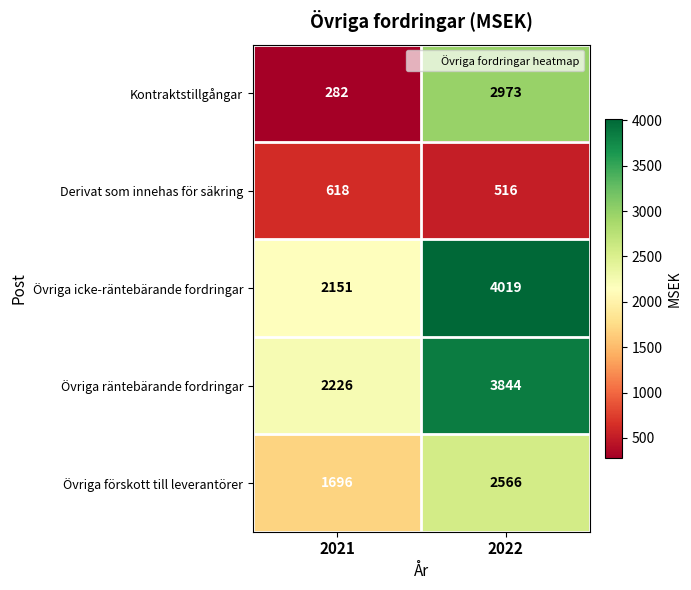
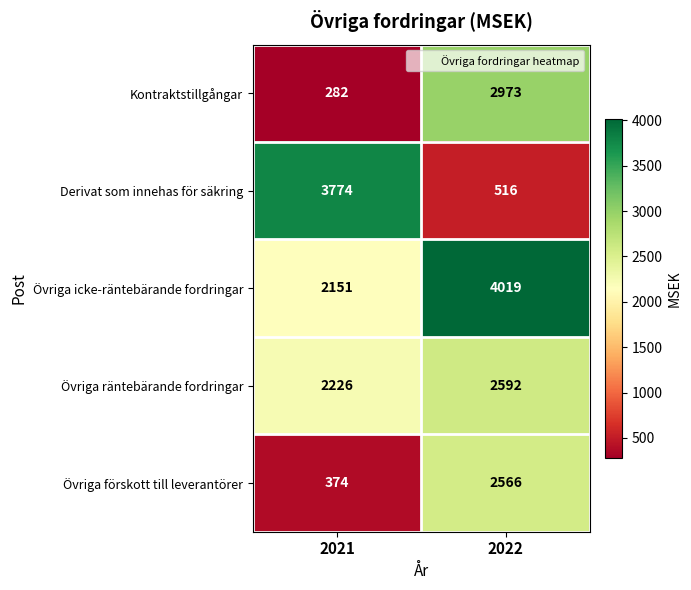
  {
    "Kontraktstillgångar": {
      "2021": 282,
      "2022": 2973
    },
    "Derivat som innehas för säkring": {
-     "2021": 618,
+     "2021": 3774,
      "2022": 516
    },
    "Övriga icke-räntebärande fordringar": {
      "2021": 2151,
      "2022": 4019
    },
    "Övriga räntebärande fordringar": {
      "2021": 2226,
-     "2022": 3844
+     "2022": 2592
    },
    "Övriga förskott till leverantörer": {
-     "2021": 1696,
+     "2021": 374,
      "2022": 2566
    }
  }
